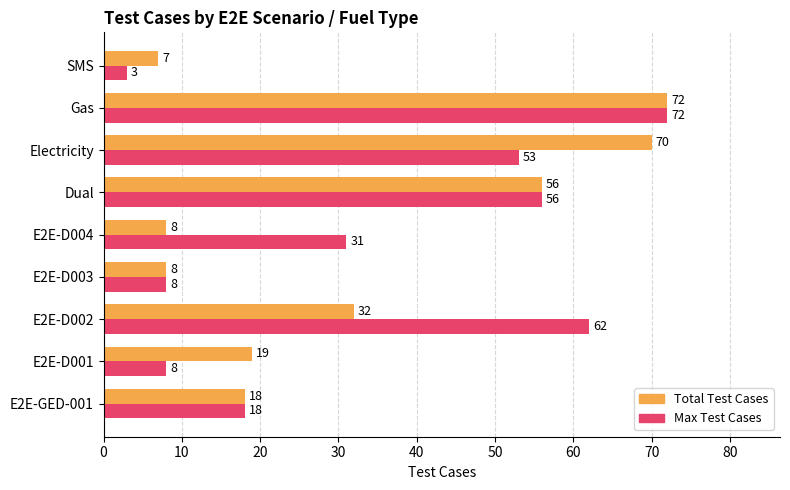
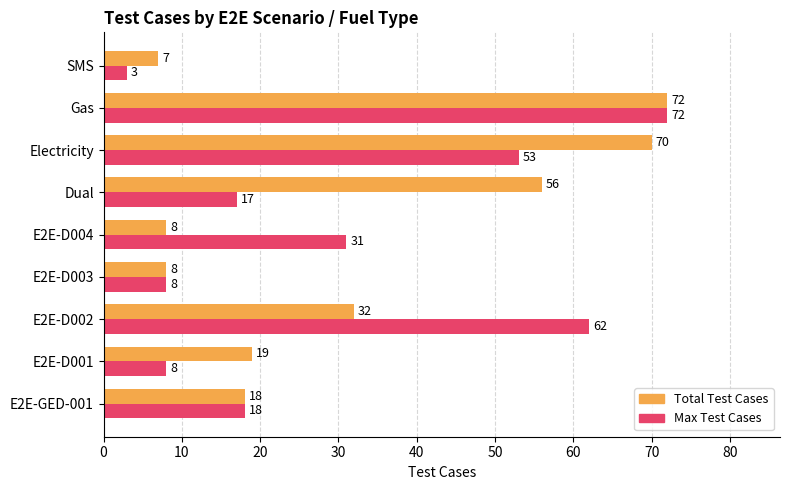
  {
    "Total Test Cases": {
      "SMS": 7,
      "Gas": 72,
      "Electricity": 70,
      "Dual": 56,
      "E2E-D004": 8,
      "E2E-D003": 8,
      "E2E-D002": 32,
      "E2E-D001": 19,
      "E2E-GED-001": 18
    },
    "Max Test Cases": {
      "SMS": 3,
      "Gas": 72,
      "Electricity": 53,
-     "Dual": 56,
+     "Dual": 17,
      "E2E-D004": 31,
      "E2E-D003": 8,
      "E2E-D002": 62,
      "E2E-D001": 8,
      "E2E-GED-001": 18
    }
  }
